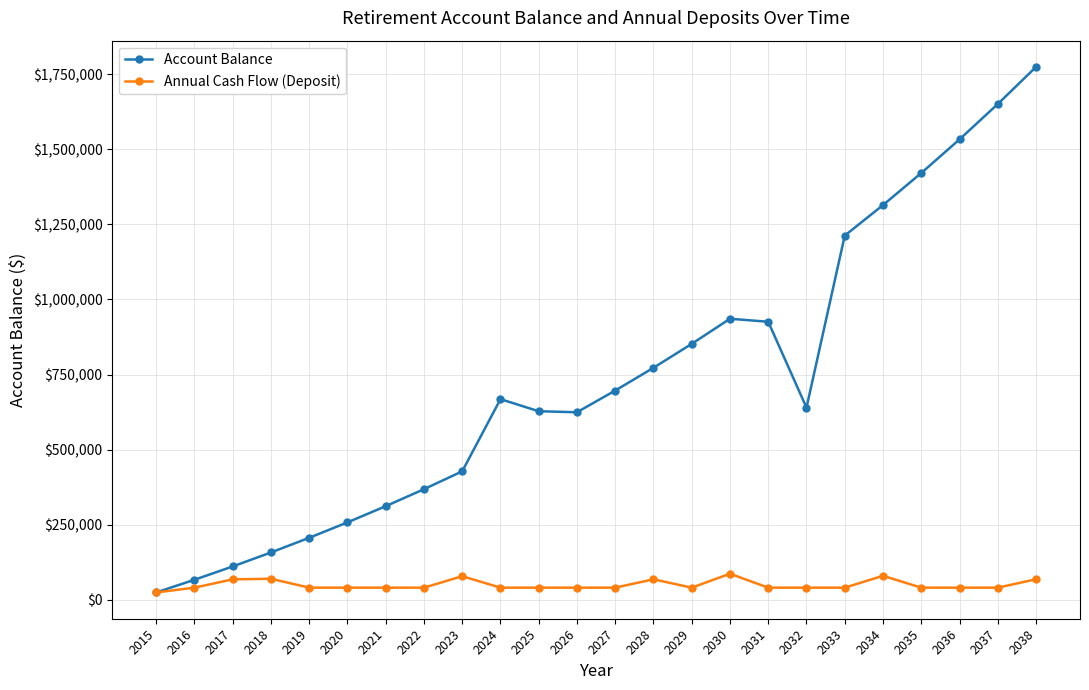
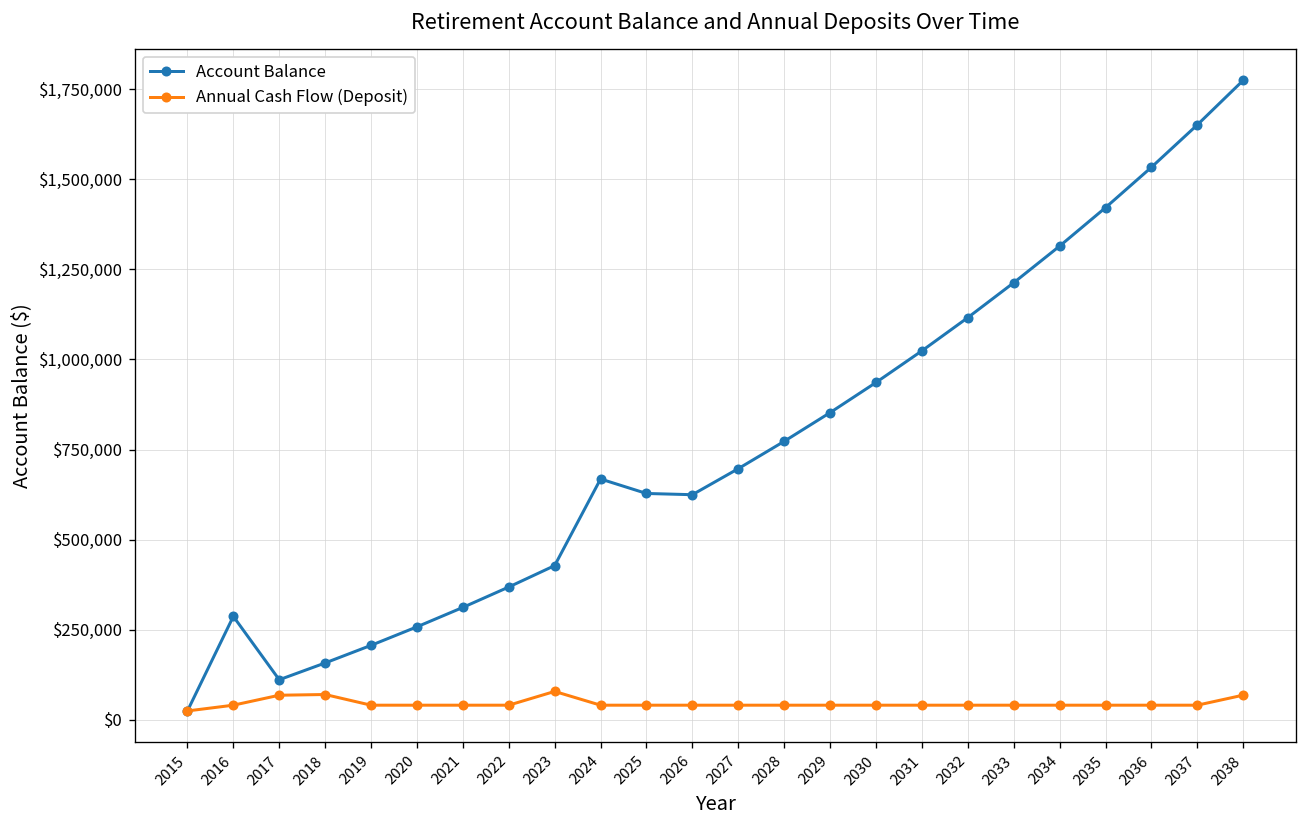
  {
    "Account Balance": {
-     "2016": "$70,000",
+     "2016": "$290,000",
      "2017": "$110,000",
      "2018": "$160,000",
      "2019": "$210,000",
      "2020": "$260,000",
      "2021": "$310,000",
      "2022": "$370,000",
      "2023": "$430,000",
      "2024": "$670,000",
      "2025": "$630,000",
      "2026": "$620,000",
      "2027": "$700,000",
      "2028": "$770,000",
      "2029": "$850,000",
      "2030": "$940,000",
-     "2031": "$930,000",
-     "2032": "$640,000",
+     "2031": "$1,020,000",
+     "2032": "$1,120,000",
      "2033": "$1,210,000",
      "2034": "$1,310,000",
      "2035": "$1,420,000",
      "2036": "$1,530,000",
      "2037": "$1,650,000",
      "2038": "$1,770,000"
    },
    "Annual Cash Flow (Deposit)": {
      "2016": "$40,000",
      "2017": "$70,000",
      "2018": "$70,000",
      "2019": "$40,000",
      "2020": "$40,000",
      "2021": "$40,000",
      "2022": "$40,000",
      "2023": "$80,000",
      "2024": "$40,000",
      "2025": "$40,000",
      "2026": "$40,000",
      "2027": "$40,000",
-     "2028": "$70,000",
+     "2028": "$40,000",
      "2029": "$40,000",
-     "2030": "$90,000",
+     "2030": "$40,000",
      "2031": "$40,000",
      "2032": "$40,000",
      "2033": "$40,000",
-     "2034": "$80,000",
+     "2034": "$40,000",
      "2035": "$40,000",
      "2036": "$40,000",
      "2037": "$40,000",
      "2038": "$70,000"
    }
  }
